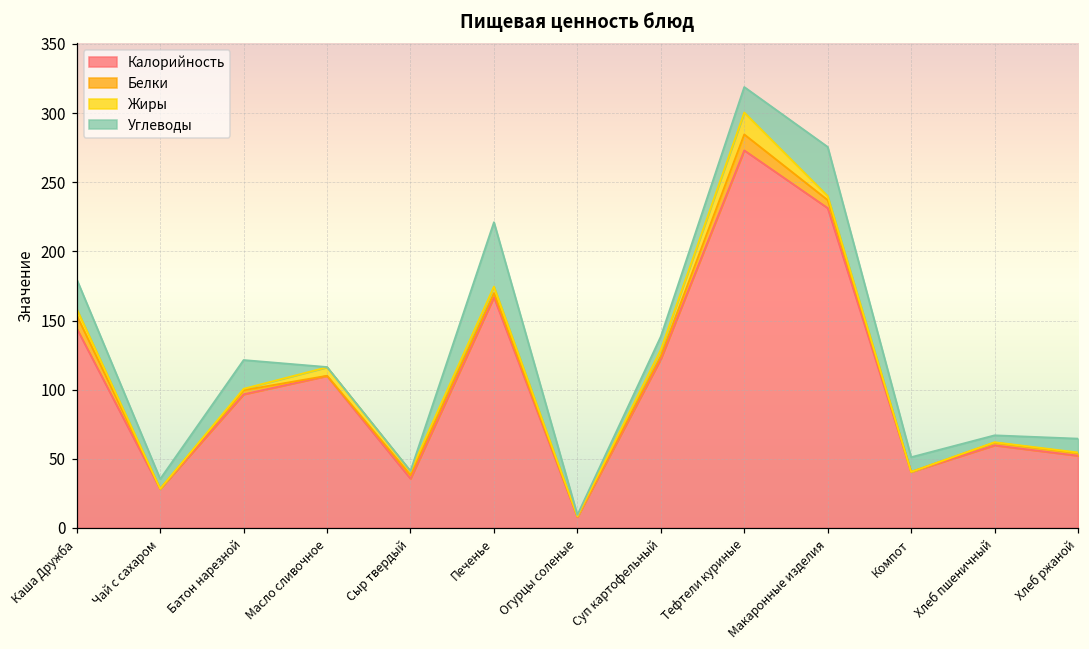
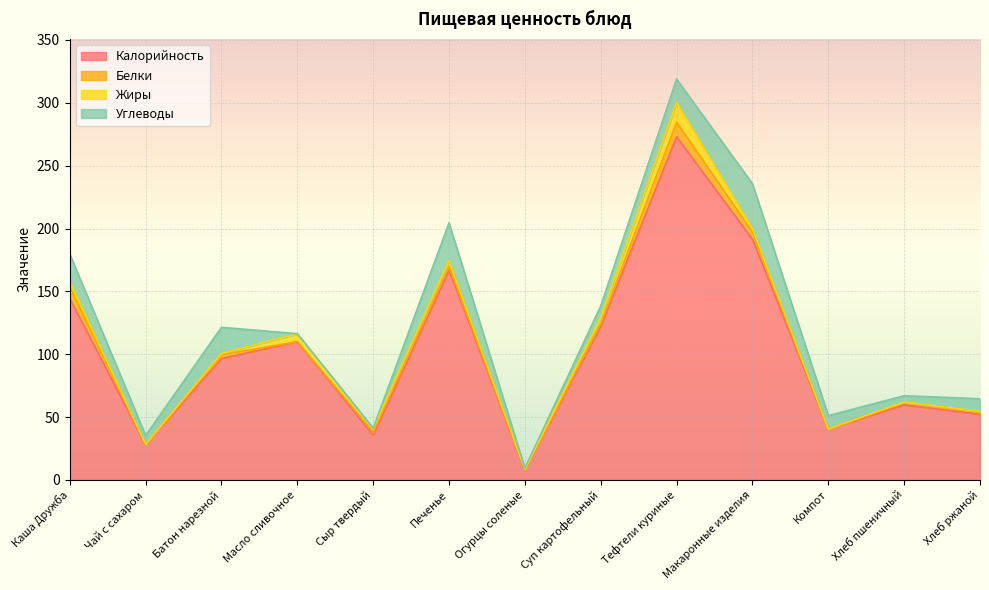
  {
    "Калорийность": {
      "Каша Дружба": 144,
      "Батон нарезной": 97,
      "Сыр твердый": 36,
      "Печенье": 167,
      "Суп картофельный": 122,
      "Тефтели куриные": 273,
-     "Макаронные изделия": 231
+     "Макаронные изделия": 191
    },
    "Углеводы": {
      "Каша Дружба": 21,
      "Чай с сахаром": 7,
      "Батон нарезной": 21,
-     "Печенье": 47,
+     "Печенье": 30,
      "Суп картофельный": 10,
      "Тефтели куриные": 18,
      "Макаронные изделия": 36,
      "Компот": 11,
      "Хлеб пшеничный": 5,
      "Хлеб ржаной": 10
    }
  }
